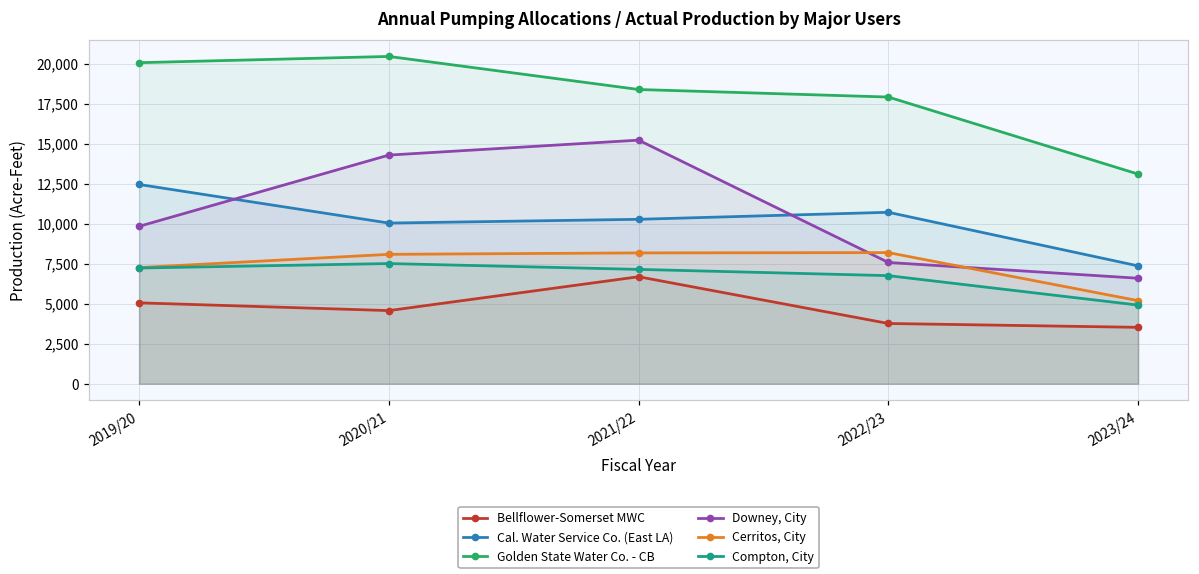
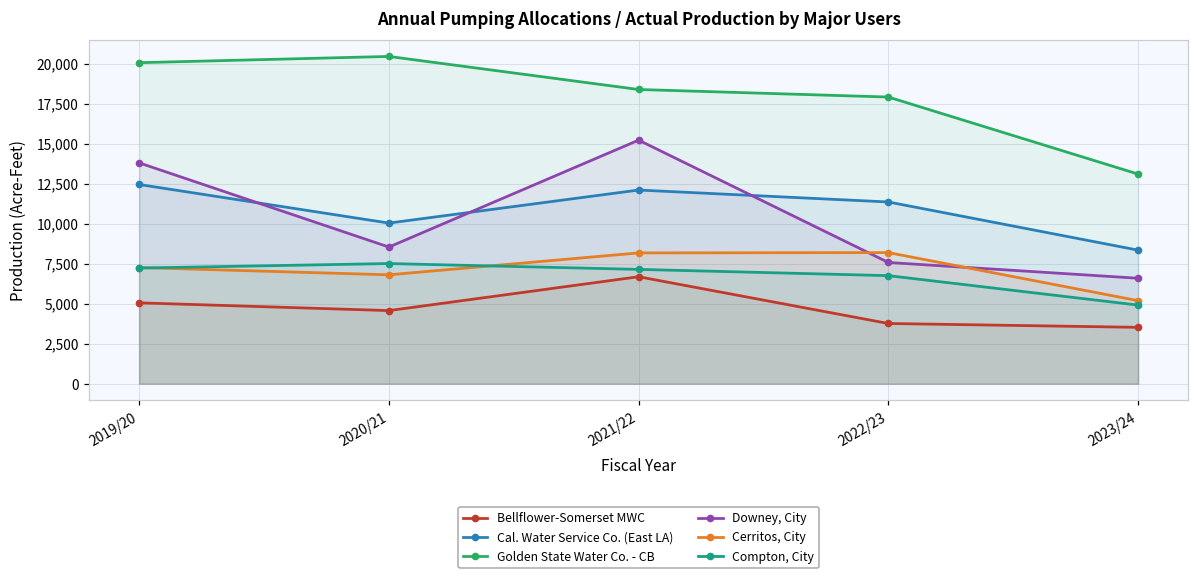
  {
    "Bellflower-Somerset MWC": {
      "2019/20": "5,100",
      "2020/21": "4,600",
      "2021/22": "6,700",
      "2022/23": "3,800",
      "2023/24": "3,500"
    },
    "Cal. Water Service Co. (East LA)": {
      "2019/20": "12,500",
      "2020/21": "10,000",
-     "2021/22": "10,300",
-     "2022/23": "10,700",
-     "2023/24": "7,400"
+     "2021/22": "12,100",
+     "2022/23": "11,400",
+     "2023/24": "8,300"
    },
    "Downey, City": {
-     "2019/20": "9,800",
-     "2020/21": "14,300",
+     "2019/20": "13,800",
+     "2020/21": "8,500",
      "2021/22": "15,200",
      "2022/23": "7,600",
      "2023/24": "6,600"
    },
    "Cerritos, City": {
-     "2020/21": "8,100",
+     "2020/21": "6,800",
      "2021/22": "8,200",
      "2022/23": "8,200",
      "2023/24": "5,200"
    }
  }
